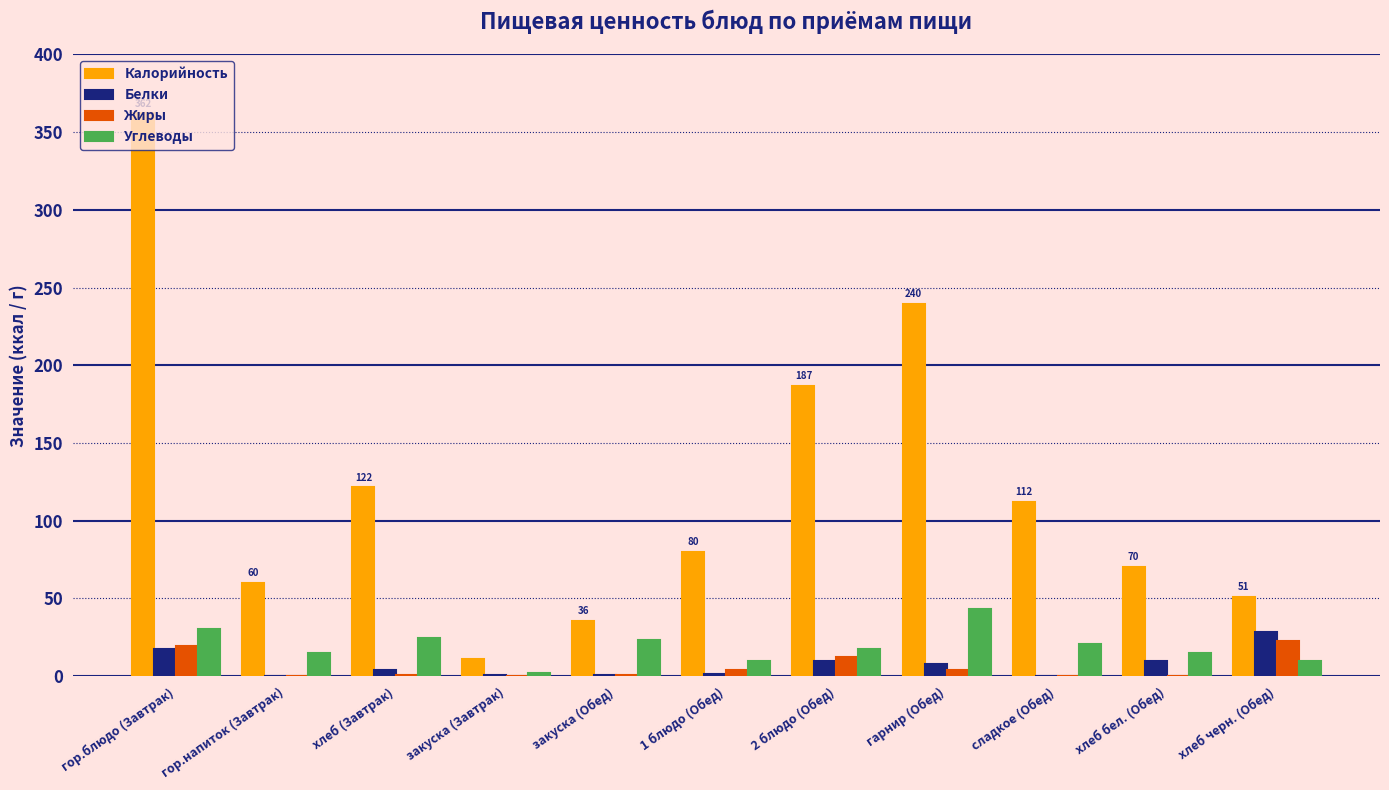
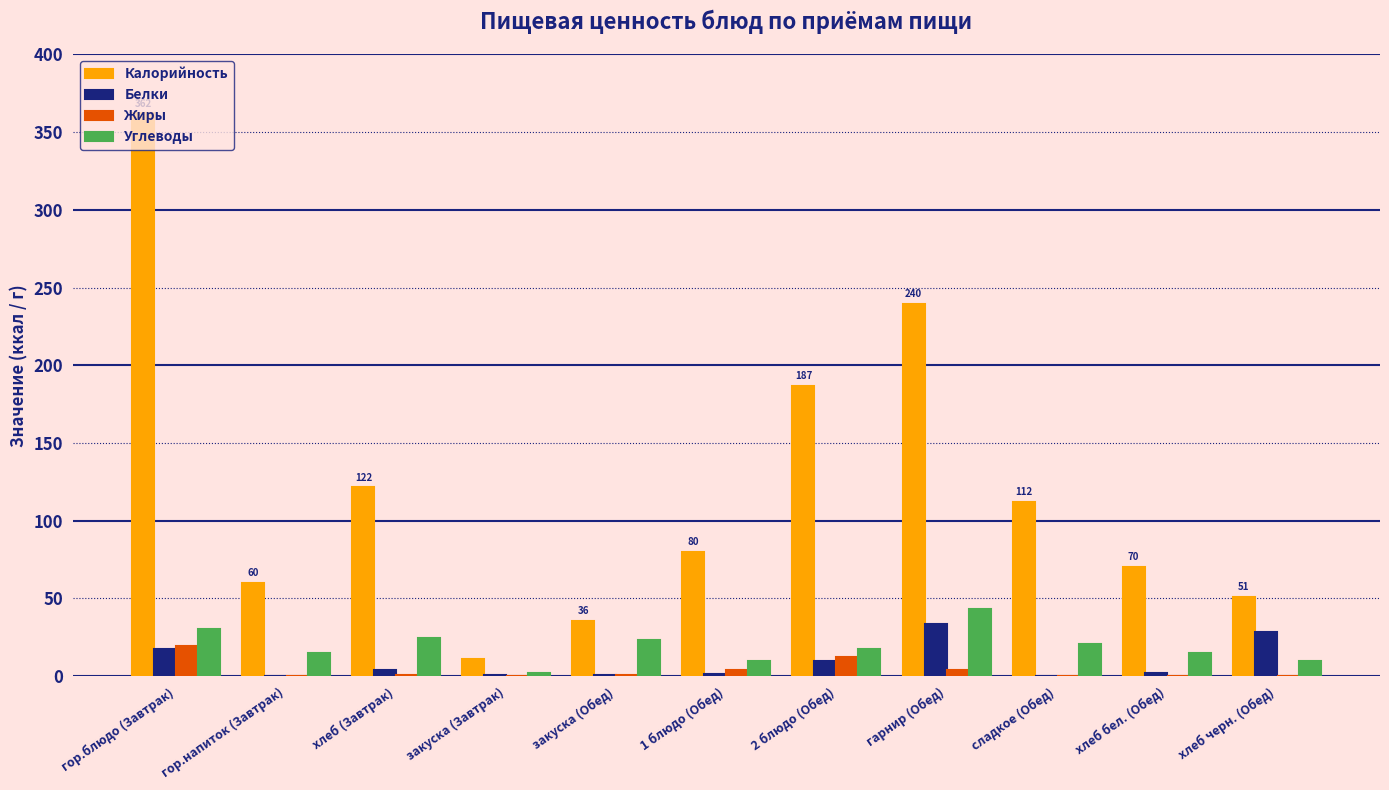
  {
    "Калорийность": {
      "гор.напиток (Завтрак)": 60,
      "хлеб (Завтрак)": 122,
      "закуска (Обед)": 36,
      "1 блюдо (Обед)": 80,
      "2 блюдо (Обед)": 187,
      "гарнир (Обед)": 240,
      "сладкое (Обед)": 112,
      "хлеб бел. (Обед)": 70,
      "хлеб черн. (Обед)": 51
    },
    "Белки": {
      "гор.блюдо (Завтрак)": 17,
      "хлеб (Завтрак)": 4,
      "2 блюдо (Обед)": 10,
-     "гарнир (Обед)": 8,
-     "хлеб бел. (Обед)": 10,
+     "гарнир (Обед)": 33,
+     "хлеб бел. (Обед)": 2,
      "хлеб черн. (Обед)": 29
    },
    "Жиры": {
      "гор.блюдо (Завтрак)": 19,
      "гор.напиток (Завтрак)": 0,
      "1 блюдо (Обед)": 4,
      "2 блюдо (Обед)": 12,
      "гарнир (Обед)": 4,
      "сладкое (Обед)": 0,
-     "хлеб черн. (Обед)": 23
+     "хлеб черн. (Обед)": 0
    },
    "Углеводы": {
      "гор.блюдо (Завтрак)": 30,
      "гор.напиток (Завтрак)": 15,
      "хлеб (Завтрак)": 25,
      "закуска (Завтрак)": 2,
      "закуска (Обед)": 24,
      "1 блюдо (Обед)": 10,
      "2 блюдо (Обед)": 17,
      "гарнир (Обед)": 43,
      "сладкое (Обед)": 21,
      "хлеб бел. (Обед)": 15,
      "хлеб черн. (Обед)": 10
    }
  }
